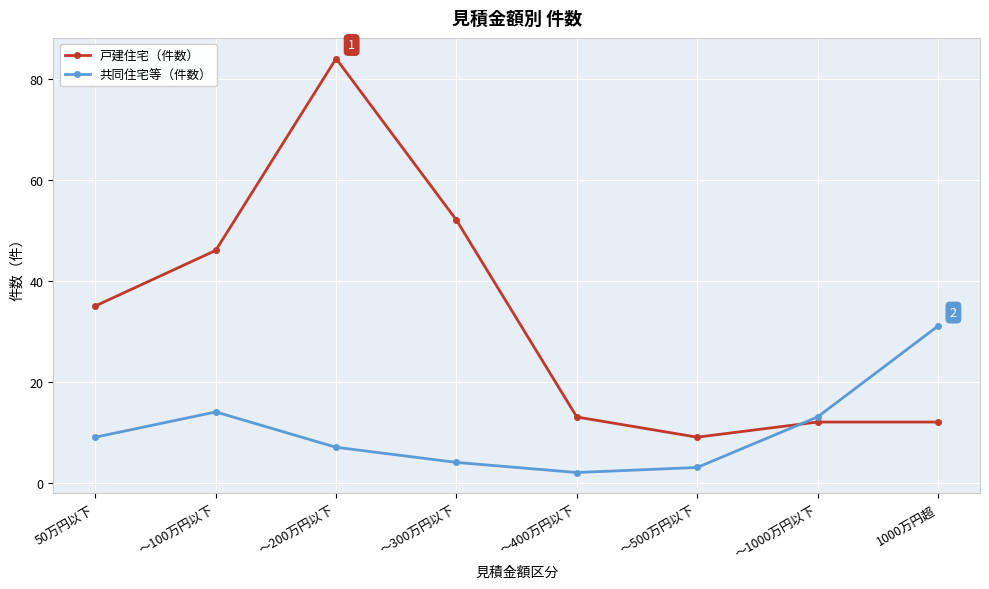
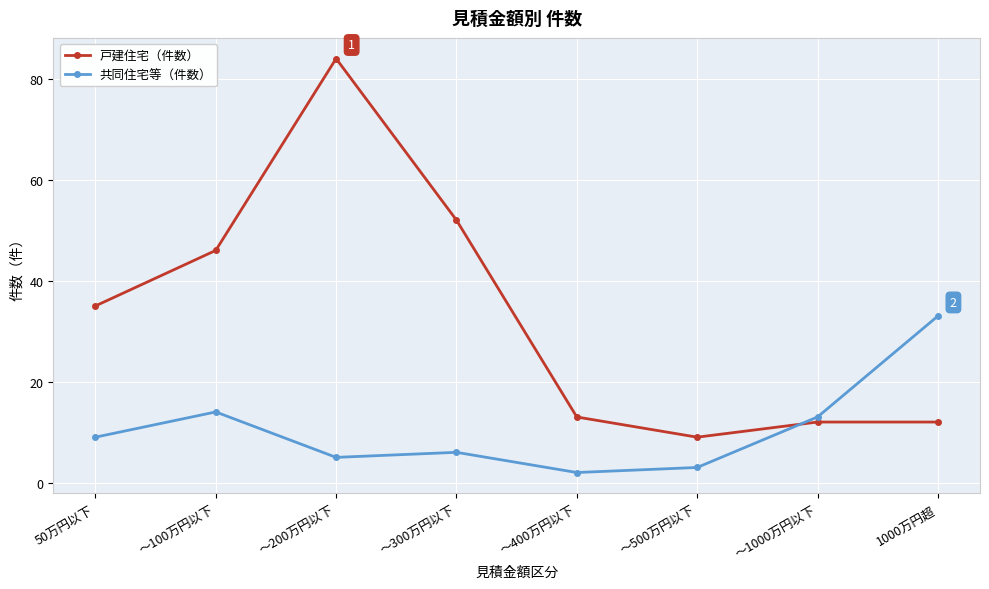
  {
    "戸建住宅（件数）": {
      "50万円以下": 35,
      "～100万円以下": 46,
      "～300万円以下": 52,
      "～400万円以下": 13,
      "～500万円以下": 9,
      "～1000万円以下": 12,
      "1000万円超": 12
    },
    "共同住宅等（件数）": {
      "50万円以下": 9,
      "～100万円以下": 14,
-     "～200万円以下": 7,
-     "～300万円以下": 4,
+     "～200万円以下": 5,
+     "～300万円以下": 6,
      "～400万円以下": 2,
      "～500万円以下": 3,
      "～1000万円以下": 13,
-     "1000万円超": 31
+     "1000万円超": 33
    }
  }
